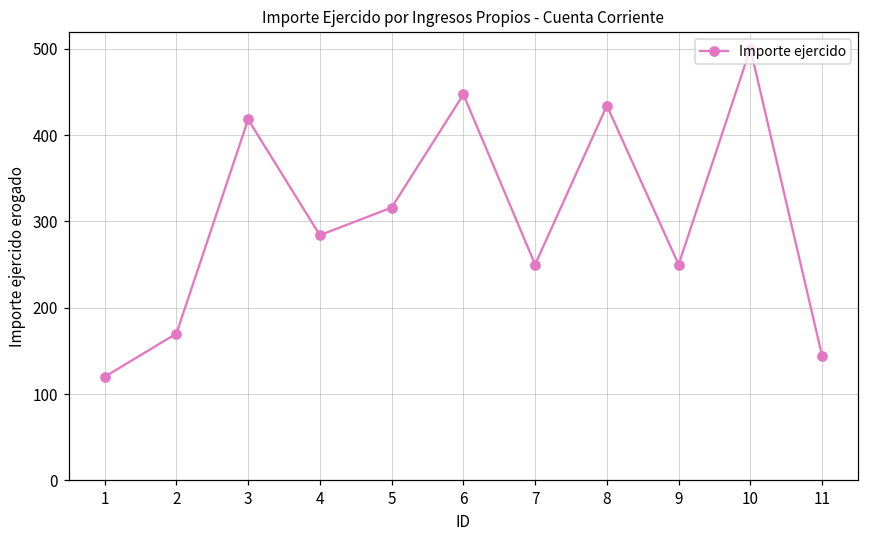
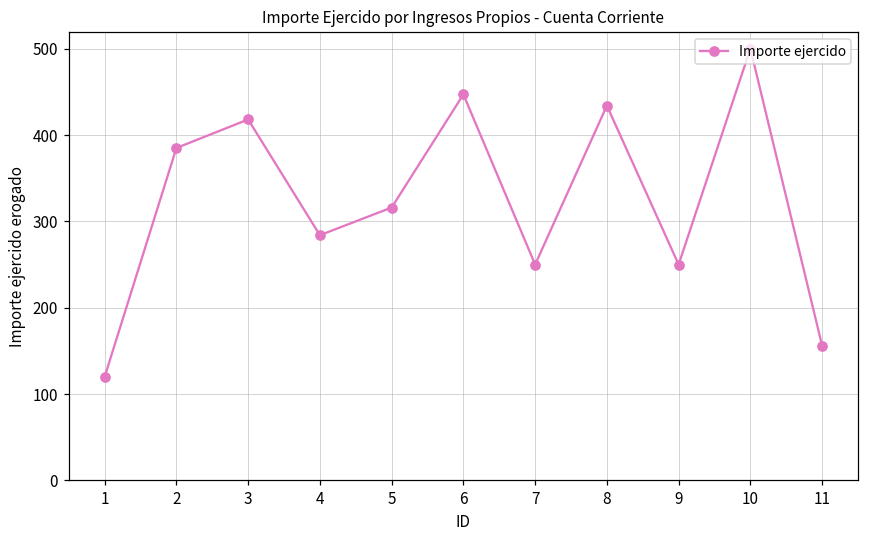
  {
    "1": 120,
-   "2": 170,
+   "2": 390,
    "3": 420,
    "4": 280,
    "5": 320,
    "6": 450,
    "7": 250,
    "8": 430,
    "9": 250,
-   "11": 140
+   "11": 160
  }
